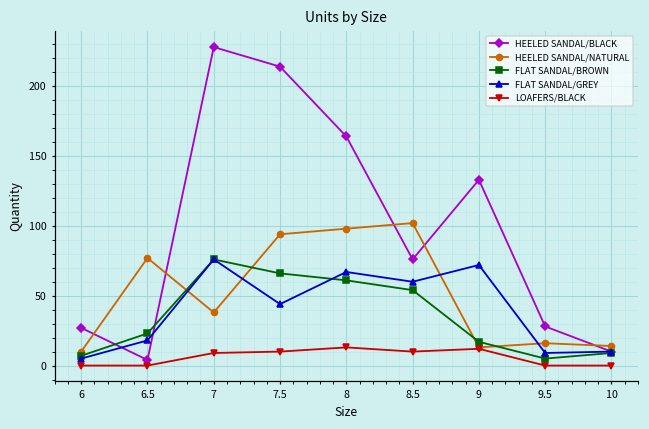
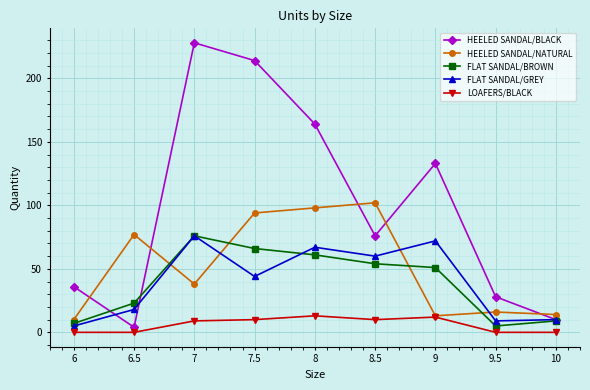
  {
    "HEELED SANDAL/BLACK": {
-     "6": 27,
+     "6": 36,
      "6.5": 4,
      "7": 228,
      "7.5": 214,
      "8": 164,
      "8.5": 76,
      "9": 133,
      "9.5": 28
    },
    "HEELED SANDAL/NATURAL": {
      "6": 10,
      "6.5": 77,
      "7": 38,
      "7.5": 94,
      "8": 98,
      "8.5": 102,
      "9.5": 16,
      "10": 14
    },
    "FLAT SANDAL/BROWN": {
      "6": 7,
      "6.5": 23,
      "7.5": 66,
      "8": 61,
      "8.5": 54,
-     "9": 17,
+     "9": 51,
      "9.5": 5
    },
    "FLAT SANDAL/GREY": {
      "6": 5,
      "6.5": 18,
      "7.5": 44,
      "8": 67,
      "8.5": 60,
      "9": 72,
      "9.5": 9
    },
    "LOAFERS/BLACK": {
      "6": 0,
      "6.5": 0,
      "7": 9,
      "7.5": 10,
      "8": 13,
      "8.5": 10,
      "9.5": 0,
      "10": 0
    }
  }
